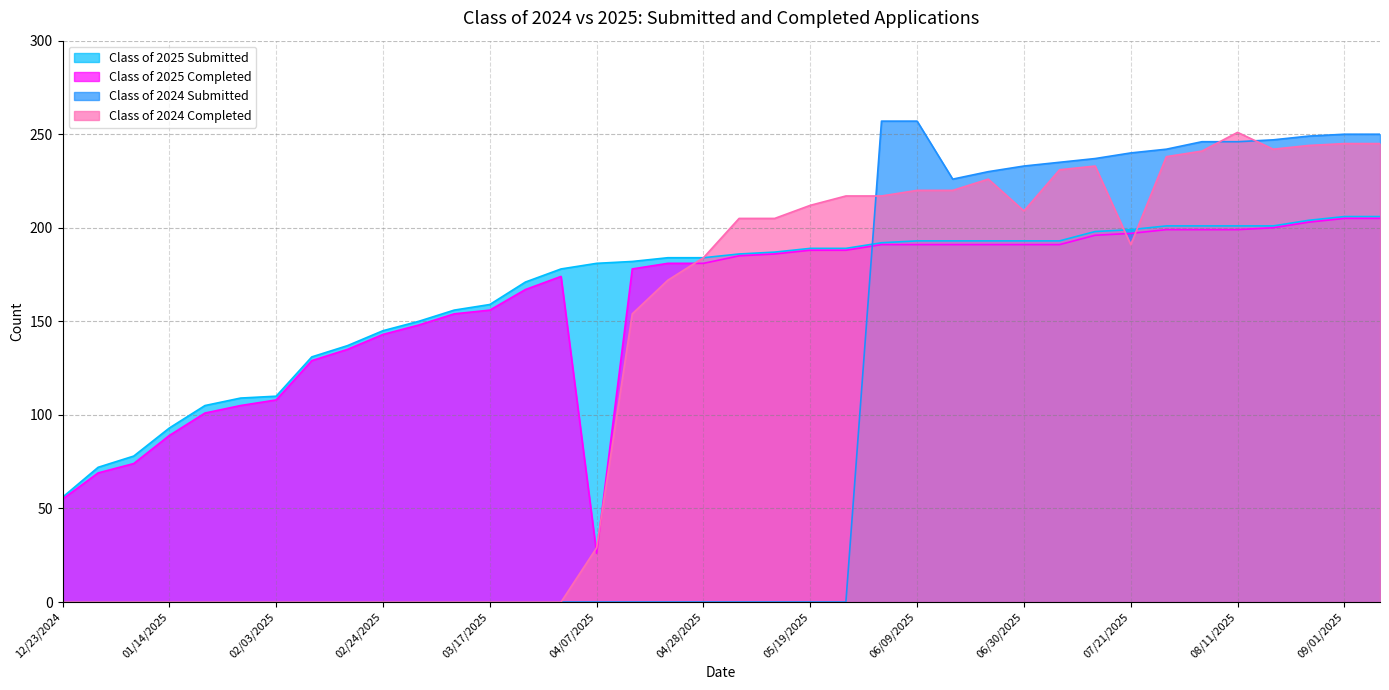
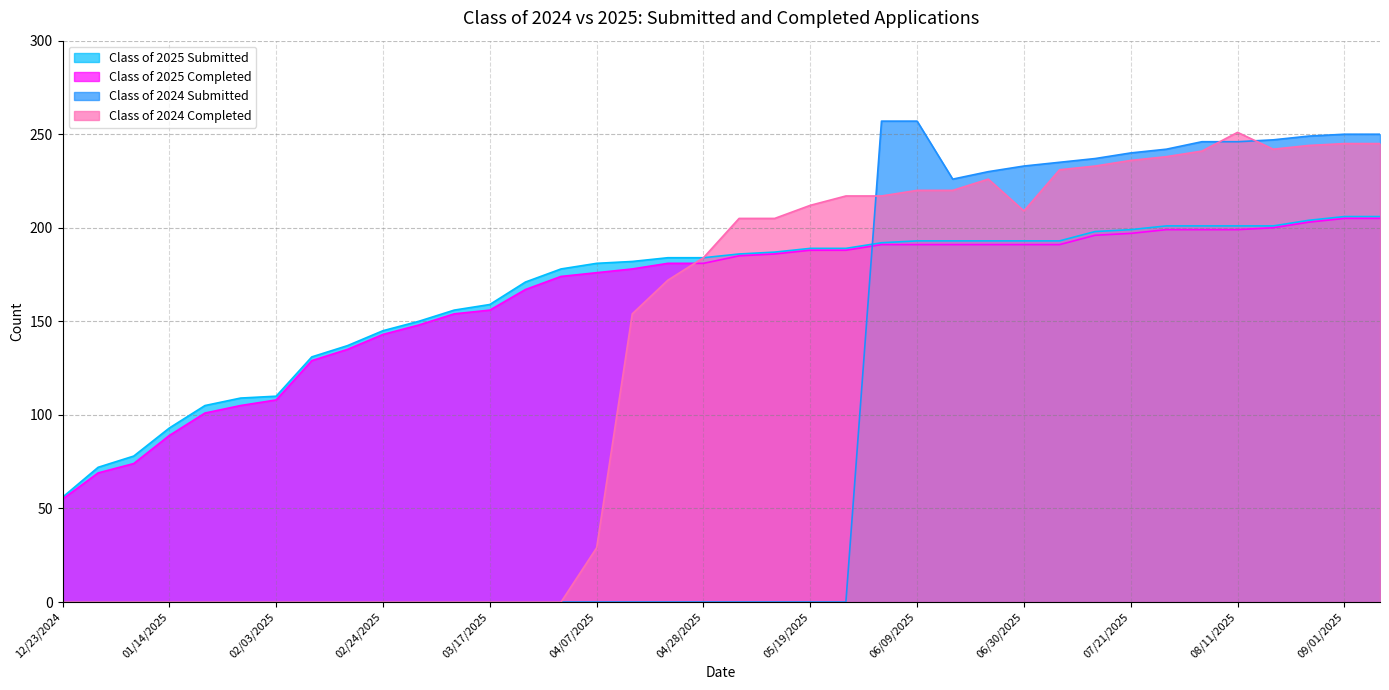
  {
    "Class of 2025 Completed": {
      "01/14/2025": 89,
      "02/03/2025": 108,
      "02/24/2025": 143,
      "03/17/2025": 156,
-     "04/07/2025": 26,
+     "04/07/2025": 176,
      "04/28/2025": 181,
      "06/09/2025": 191,
      "06/30/2025": 191,
      "07/21/2025": 197,
      "08/11/2025": 199
    },
    "Class of 2024 Completed": {
      "04/07/2025": 29,
      "05/19/2025": 212,
      "06/09/2025": 220,
      "06/30/2025": 209,
-     "07/21/2025": 191,
+     "07/21/2025": 236,
      "08/11/2025": 251,
      "09/01/2025": 245
    }
  }
